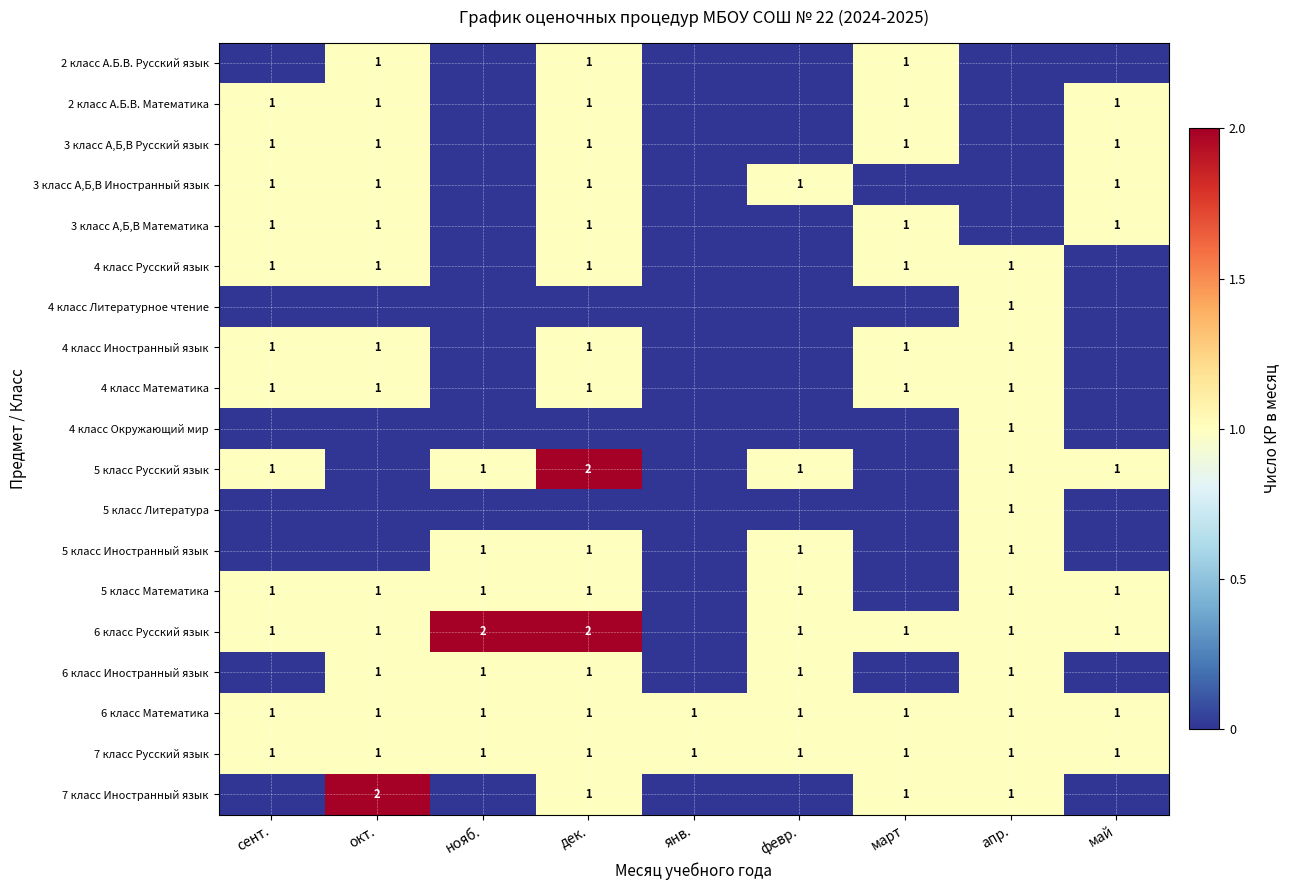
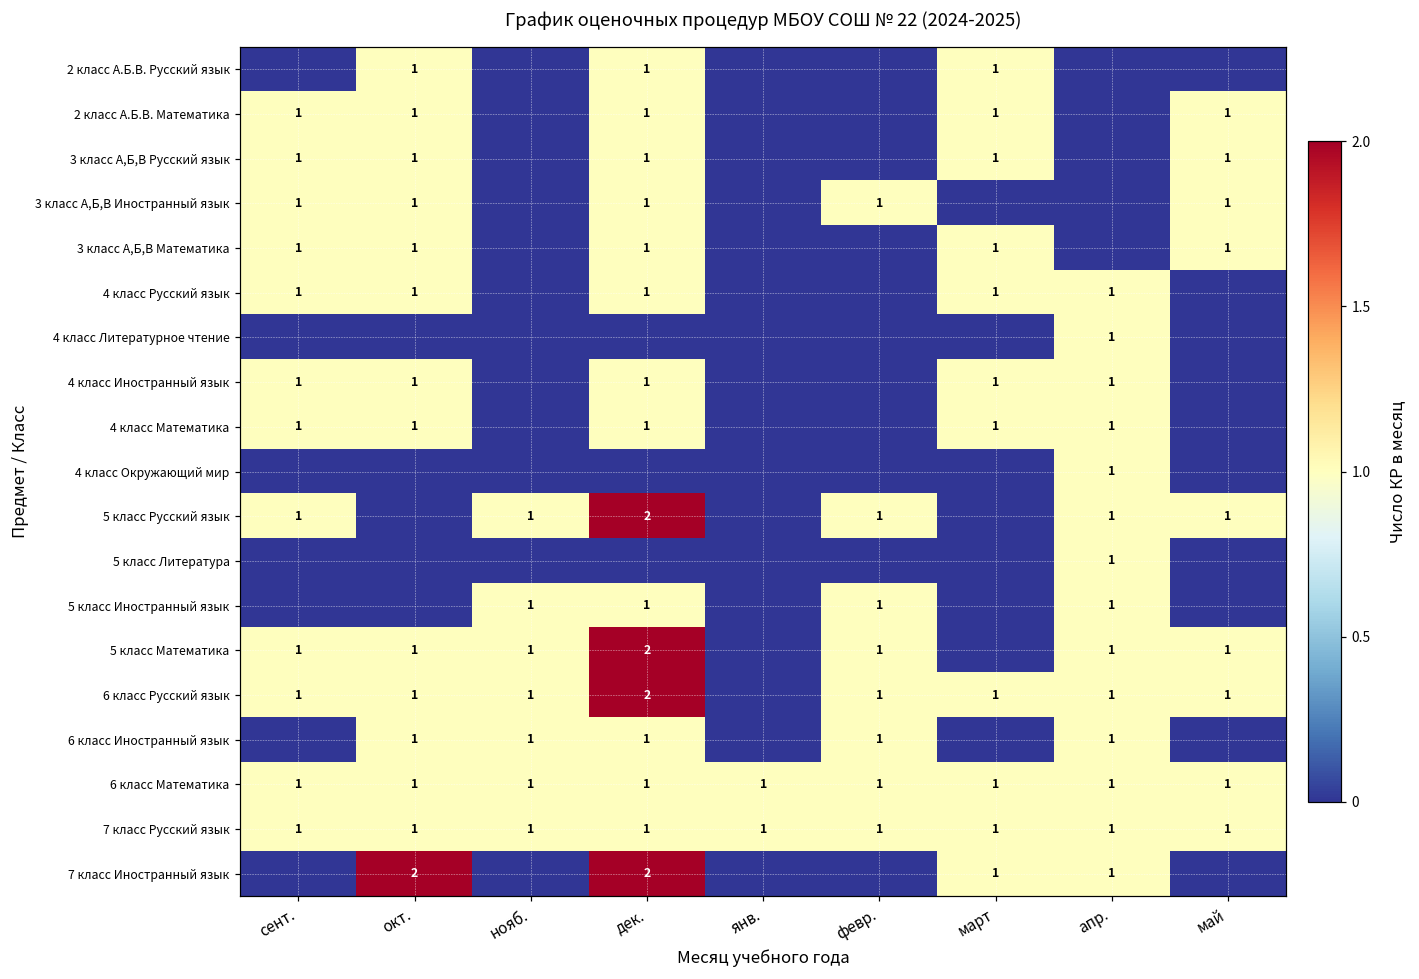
  {
    "2 класс А.Б.В. Русский язык": {
      "окт.": 1,
      "дек.": 1,
      "март": 1
    },
    "2 класс А.Б.В. Математика": {
      "сент.": 1,
      "окт.": 1,
      "дек.": 1,
      "март": 1,
      "май": 1
    },
    "3 класс А,Б,В Русский язык": {
      "сент.": 1,
      "окт.": 1,
      "дек.": 1,
      "март": 1,
      "май": 1
    },
    "3 класс А,Б,В Иностранный язык": {
      "сент.": 1,
      "окт.": 1,
      "дек.": 1,
      "февр.": 1,
      "май": 1
    },
    "3 класс А,Б,В Математика": {
      "сент.": 1,
      "окт.": 1,
      "дек.": 1,
      "март": 1,
      "май": 1
    },
    "4 класс Русский язык": {
      "сент.": 1,
      "окт.": 1,
      "дек.": 1,
      "март": 1,
      "апр.": 1
    },
    "4 класс Литературное чтение": {
      "апр.": 1
    },
    "4 класс Иностранный язык": {
      "сент.": 1,
      "окт.": 1,
      "дек.": 1,
      "март": 1,
      "апр.": 1
    },
    "4 класс Математика": {
      "сент.": 1,
      "окт.": 1,
      "дек.": 1,
      "март": 1,
      "апр.": 1
    },
    "4 класс Окружающий мир": {
      "апр.": 1
    },
    "5 класс Русский язык": {
      "сент.": 1,
      "нояб.": 1,
      "дек.": 2,
      "февр.": 1,
      "апр.": 1,
      "май": 1
    },
    "5 класс Литература": {
      "апр.": 1
    },
    "5 класс Иностранный язык": {
      "нояб.": 1,
      "дек.": 1,
      "февр.": 1,
      "апр.": 1
    },
    "5 класс Математика": {
      "сент.": 1,
      "окт.": 1,
      "нояб.": 1,
-     "дек.": 1,
+     "дек.": 2,
      "февр.": 1,
      "апр.": 1,
      "май": 1
    },
    "6 класс Русский язык": {
      "сент.": 1,
      "окт.": 1,
-     "нояб.": 2,
+     "нояб.": 1,
      "дек.": 2,
      "февр.": 1,
      "март": 1,
      "апр.": 1,
      "май": 1
    },
    "6 класс Иностранный язык": {
      "окт.": 1,
      "нояб.": 1,
      "дек.": 1,
      "февр.": 1,
      "апр.": 1
    },
    "6 класс Математика": {
      "сент.": 1,
      "окт.": 1,
      "нояб.": 1,
      "дек.": 1,
      "янв.": 1,
      "февр.": 1,
      "март": 1,
      "апр.": 1,
      "май": 1
    },
    "7 класс Русский язык": {
      "сент.": 1,
      "окт.": 1,
      "нояб.": 1,
      "дек.": 1,
      "янв.": 1,
      "февр.": 1,
      "март": 1,
      "апр.": 1,
      "май": 1
    },
    "7 класс Иностранный язык": {
      "окт.": 2,
-     "дек.": 1,
+     "дек.": 2,
      "март": 1,
      "апр.": 1
    }
  }
